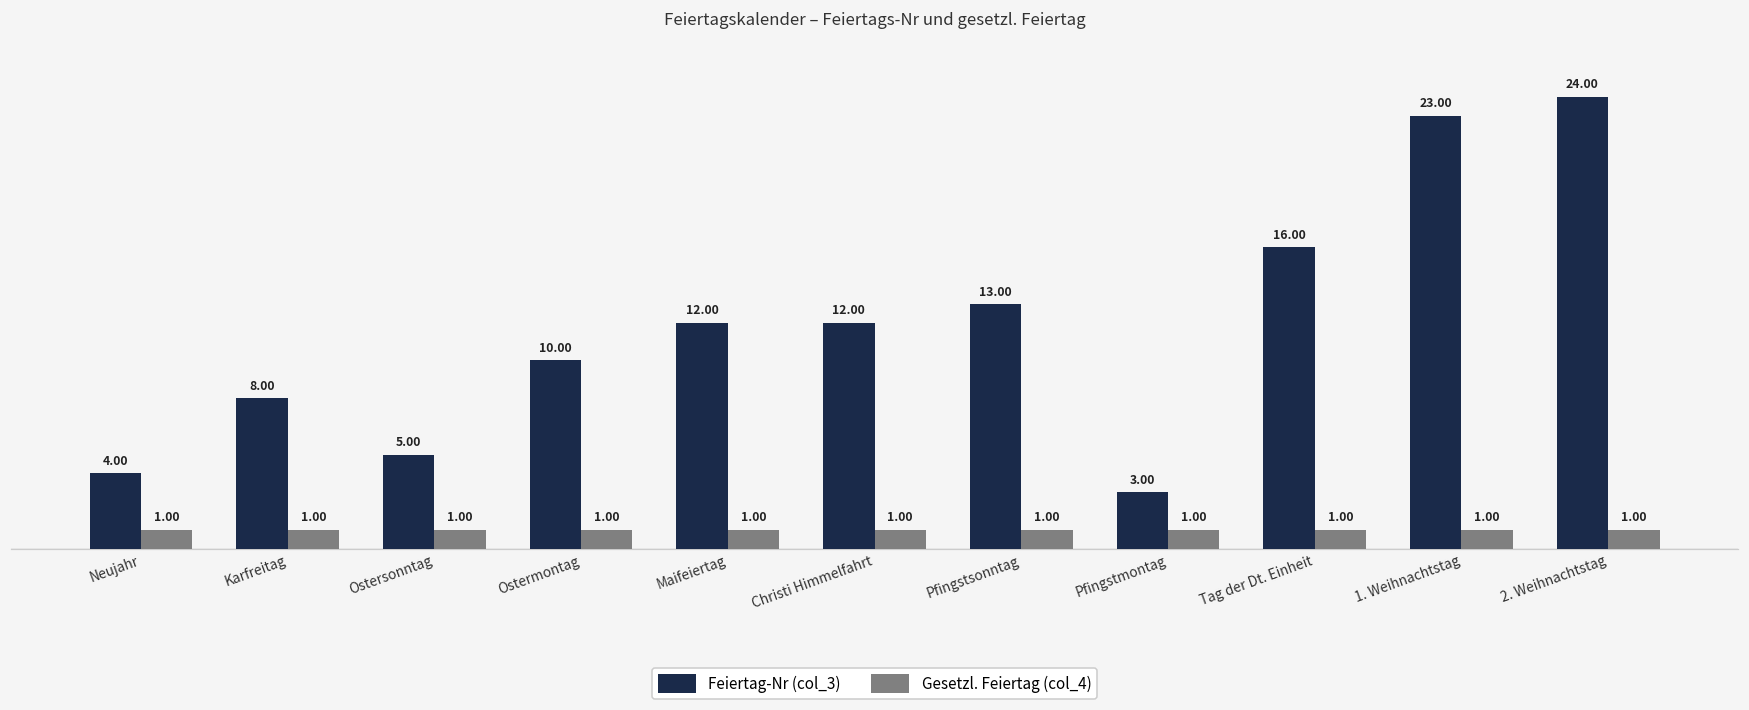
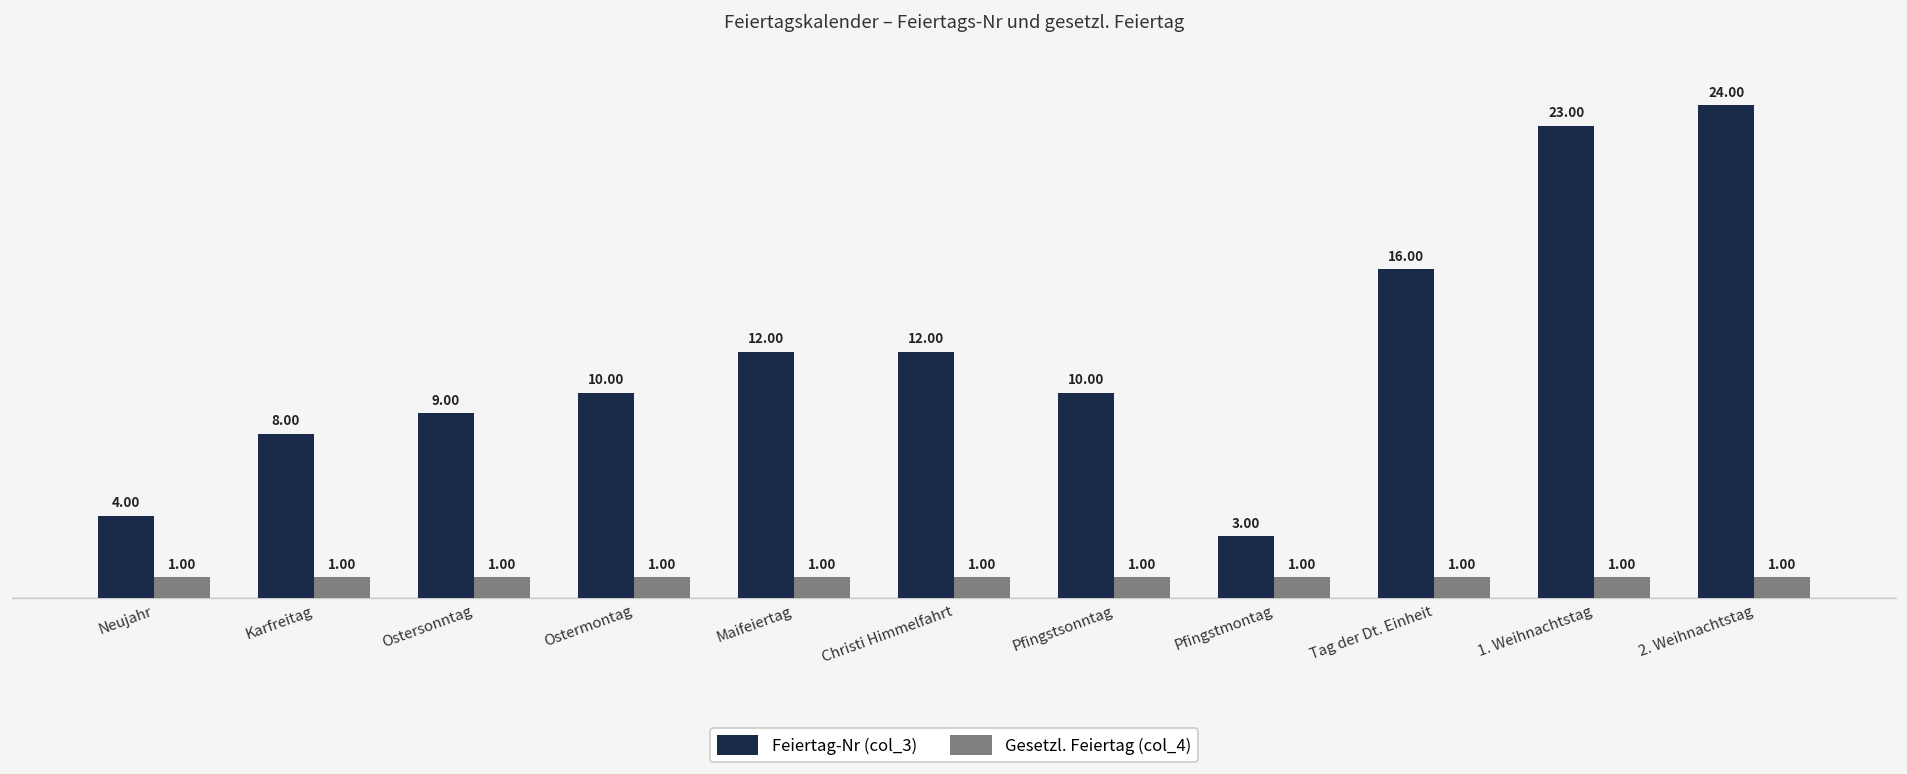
  {
    "Feiertag-Nr (col_3)": {
      "Neujahr": 4.00,
      "Karfreitag": 8.00,
-     "Ostersonntag": 5.00,
+     "Ostersonntag": 9.00,
      "Ostermontag": 10.00,
      "Maifeiertag": 12.00,
      "Christi Himmelfahrt": 12.00,
-     "Pfingstsonntag": 13.00,
+     "Pfingstsonntag": 10.00,
      "Pfingstmontag": 3.00,
      "Tag der Dt. Einheit": 16.00,
      "1. Weihnachtstag": 23.00,
      "2. Weihnachtstag": 24.00
    },
    "Gesetzl. Feiertag (col_4)": {
      "Neujahr": 1.00,
      "Karfreitag": 1.00,
      "Ostersonntag": 1.00,
      "Ostermontag": 1.00,
      "Maifeiertag": 1.00,
      "Christi Himmelfahrt": 1.00,
      "Pfingstsonntag": 1.00,
      "Pfingstmontag": 1.00,
      "Tag der Dt. Einheit": 1.00,
      "1. Weihnachtstag": 1.00,
      "2. Weihnachtstag": 1.00
    }
  }
